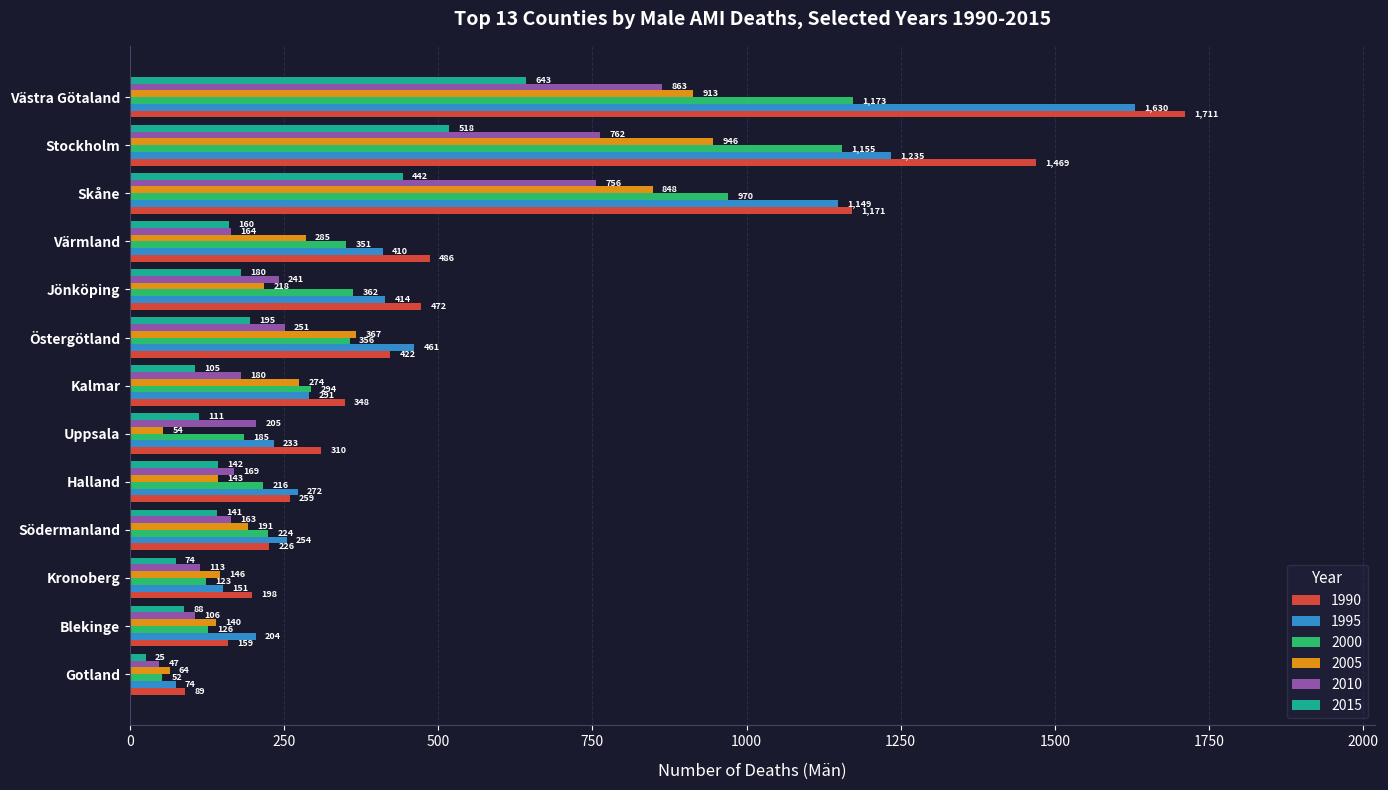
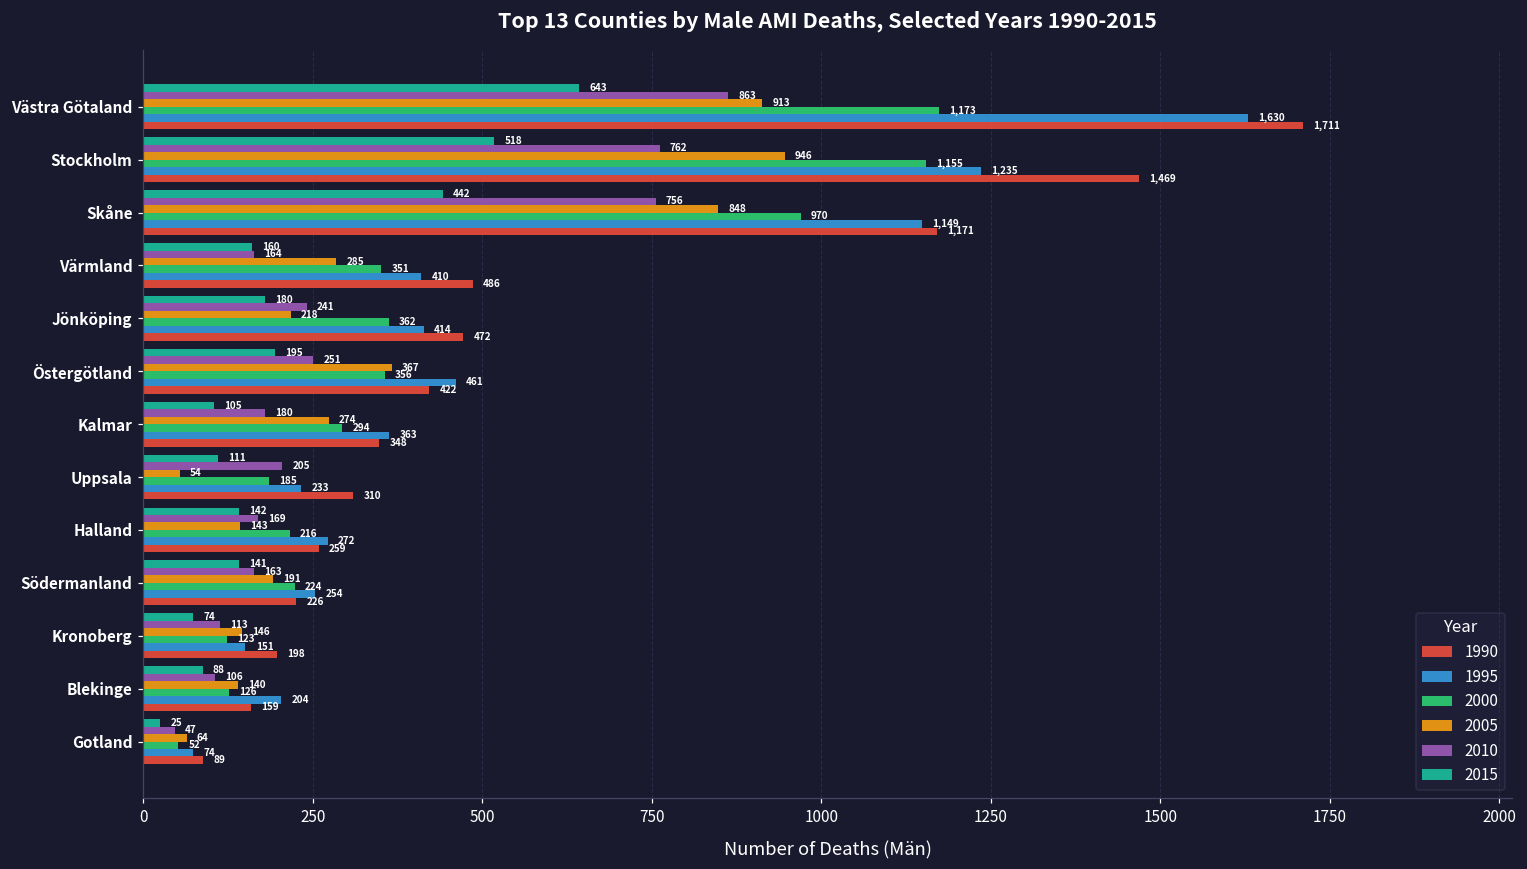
  {
    "1990": {
      "Västra Götaland": "1,711",
      "Stockholm": "1,469",
      "Skåne": "1,171",
      "Värmland": "486",
      "Jönköping": "472",
      "Östergötland": "422",
      "Kalmar": "348",
      "Uppsala": "310",
      "Halland": "259",
      "Södermanland": "226",
      "Kronoberg": "198",
      "Blekinge": "159",
      "Gotland": "89"
    },
    "1995": {
      "Västra Götaland": "1,630",
      "Stockholm": "1,235",
      "Skåne": "1,149",
      "Värmland": "410",
      "Jönköping": "414",
      "Östergötland": "461",
-     "Kalmar": "291",
+     "Kalmar": "363",
      "Uppsala": "233",
      "Halland": "272",
      "Södermanland": "254",
      "Kronoberg": "151",
      "Blekinge": "204",
      "Gotland": "74"
    },
    "2005": {
      "Västra Götaland": "913",
      "Stockholm": "946",
      "Skåne": "848",
      "Värmland": "285",
      "Jönköping": "218",
      "Östergötland": "367",
      "Kalmar": "274",
      "Uppsala": "54",
      "Halland": "143",
      "Södermanland": "191",
      "Kronoberg": "146",
      "Blekinge": "140",
      "Gotland": "64"
    },
    "2010": {
      "Västra Götaland": "863",
      "Stockholm": "762",
      "Skåne": "756",
      "Jönköping": "241",
      "Östergötland": "251",
      "Kalmar": "180",
      "Uppsala": "205",
      "Halland": "169",
      "Södermanland": "163",
      "Kronoberg": "113",
      "Blekinge": "106",
      "Gotland": "47"
    }
  }
